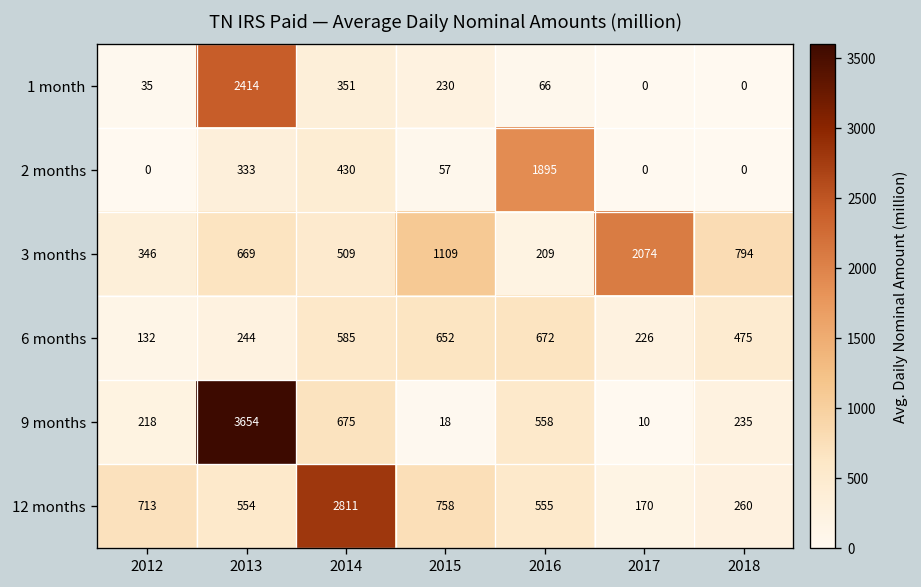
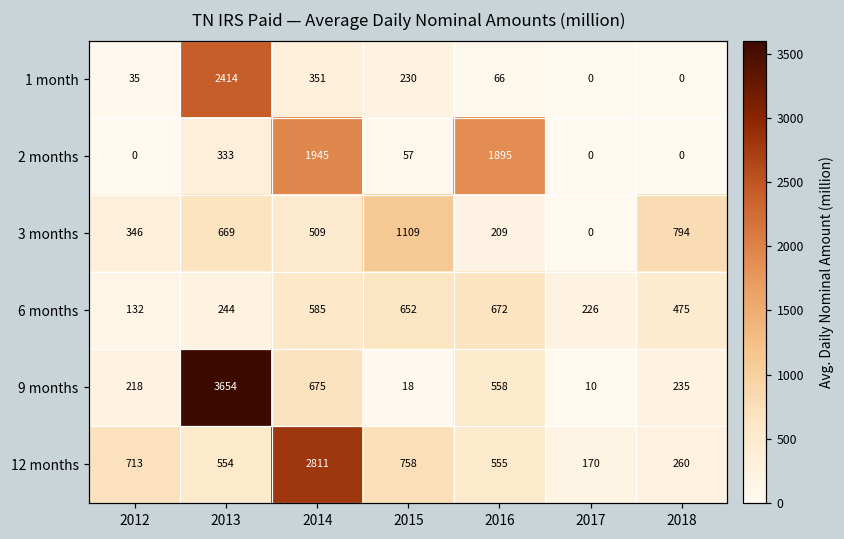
  {
    "1 month": {
      "2012": 35,
      "2013": 2414,
      "2014": 351,
      "2015": 230,
      "2016": 66,
      "2017": 0,
      "2018": 0
    },
    "2 months": {
      "2012": 0,
      "2013": 333,
-     "2014": 430,
+     "2014": 1945,
      "2015": 57,
      "2016": 1895,
      "2017": 0,
      "2018": 0
    },
    "3 months": {
      "2012": 346,
      "2013": 669,
      "2014": 509,
      "2015": 1109,
      "2016": 209,
-     "2017": 2074,
+     "2017": 0,
      "2018": 794
    },
    "6 months": {
      "2012": 132,
      "2013": 244,
      "2014": 585,
      "2015": 652,
      "2016": 672,
      "2017": 226,
      "2018": 475
    },
    "9 months": {
      "2012": 218,
      "2013": 3654,
      "2014": 675,
      "2015": 18,
      "2016": 558,
      "2017": 10,
      "2018": 235
    },
    "12 months": {
      "2012": 713,
      "2013": 554,
      "2014": 2811,
      "2015": 758,
      "2016": 555,
      "2017": 170,
      "2018": 260
    }
  }
